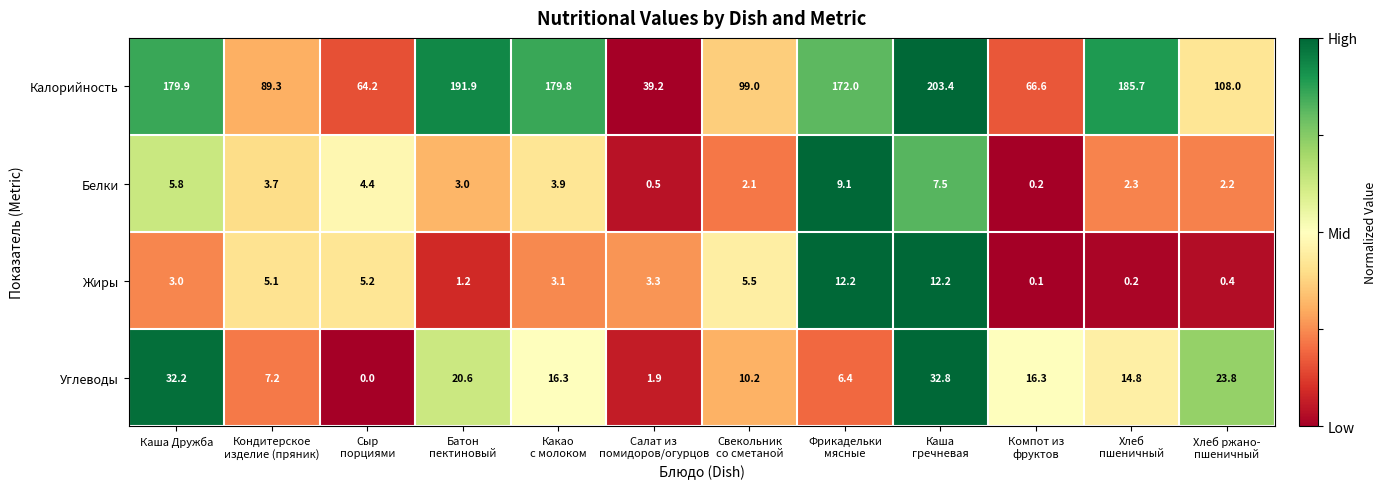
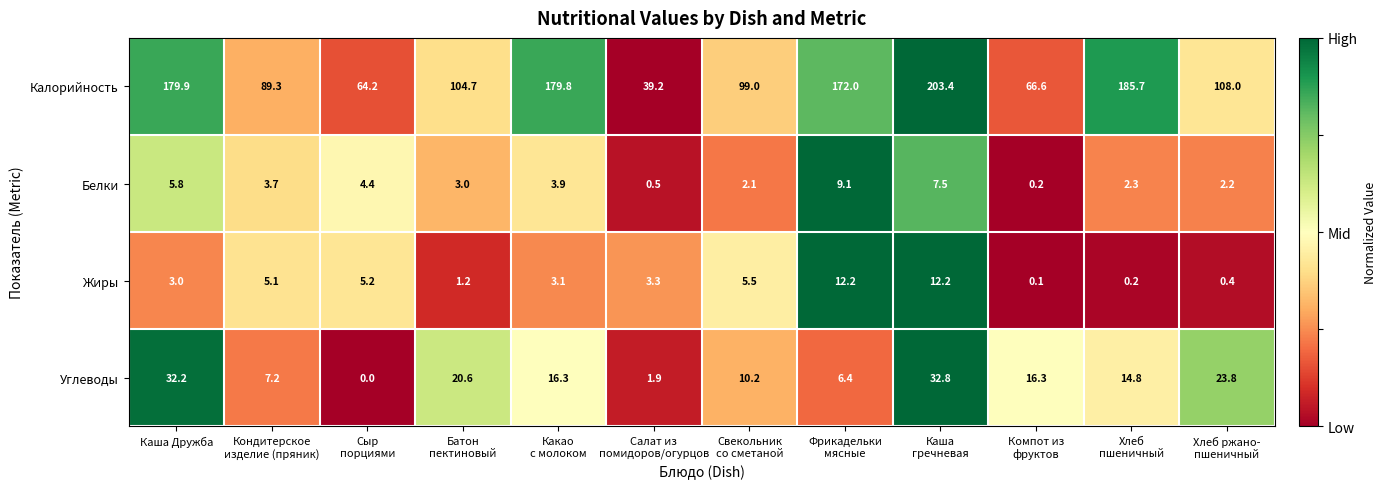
  {
    "Калорийность": {
      "Каша Дружба": 179.9,
      "Кондитерское изделие (пряник)": 89.3,
      "Сыр порциями": 64.2,
-     "Батон пектиновый": 191.9,
+     "Батон пектиновый": 104.7,
      "Какао с молоком": 179.8,
      "Салат из помидоров/огурцов": 39.2,
      "Свекольник со сметаной": 99.0,
      "Фрикадельки мясные": 172.0,
      "Каша гречневая": 203.4,
      "Компот из фруктов": 66.6,
      "Хлеб пшеничный": 185.7,
      "Хлеб ржано- пшеничный": 108.0
    },
    "Белки": {
      "Каша Дружба": 5.8,
      "Кондитерское изделие (пряник)": 3.7,
      "Сыр порциями": 4.4,
      "Батон пектиновый": 3.0,
      "Какао с молоком": 3.9,
      "Салат из помидоров/огурцов": 0.5,
      "Свекольник со сметаной": 2.1,
      "Фрикадельки мясные": 9.1,
      "Каша гречневая": 7.5,
      "Компот из фруктов": 0.2,
      "Хлеб пшеничный": 2.3,
      "Хлеб ржано- пшеничный": 2.2
    },
    "Жиры": {
      "Каша Дружба": 3.0,
      "Кондитерское изделие (пряник)": 5.1,
      "Сыр порциями": 5.2,
      "Батон пектиновый": 1.2,
      "Какао с молоком": 3.1,
      "Салат из помидоров/огурцов": 3.3,
      "Свекольник со сметаной": 5.5,
      "Фрикадельки мясные": 12.2,
      "Каша гречневая": 12.2,
      "Компот из фруктов": 0.1,
      "Хлеб пшеничный": 0.2,
      "Хлеб ржано- пшеничный": 0.4
    },
    "Углеводы": {
      "Каша Дружба": 32.2,
      "Кондитерское изделие (пряник)": 7.2,
      "Сыр порциями": 0.0,
      "Батон пектиновый": 20.6,
      "Какао с молоком": 16.3,
      "Салат из помидоров/огурцов": 1.9,
      "Свекольник со сметаной": 10.2,
      "Фрикадельки мясные": 6.4,
      "Каша гречневая": 32.8,
      "Компот из фруктов": 16.3,
      "Хлеб пшеничный": 14.8,
      "Хлеб ржано- пшеничный": 23.8
    }
  }
